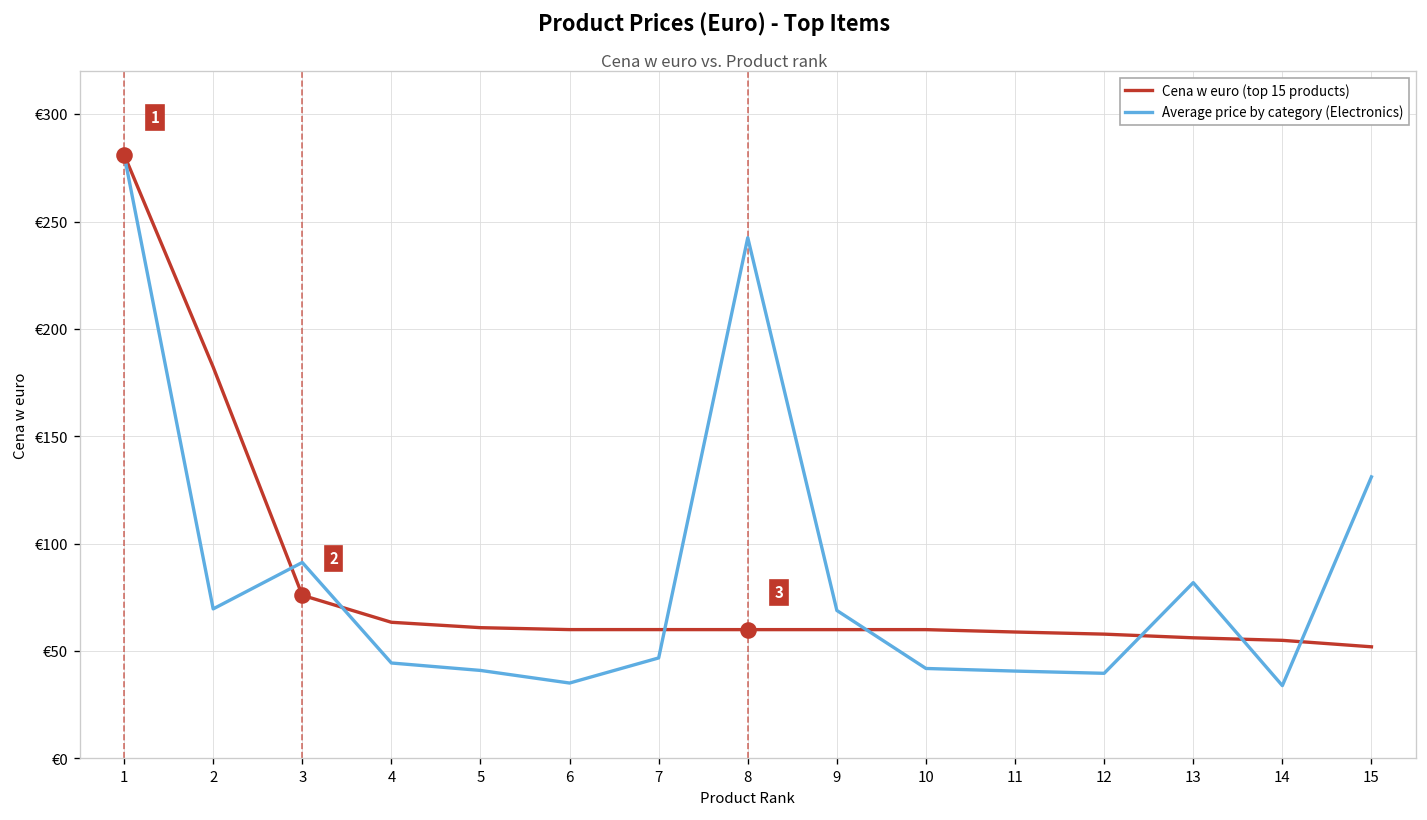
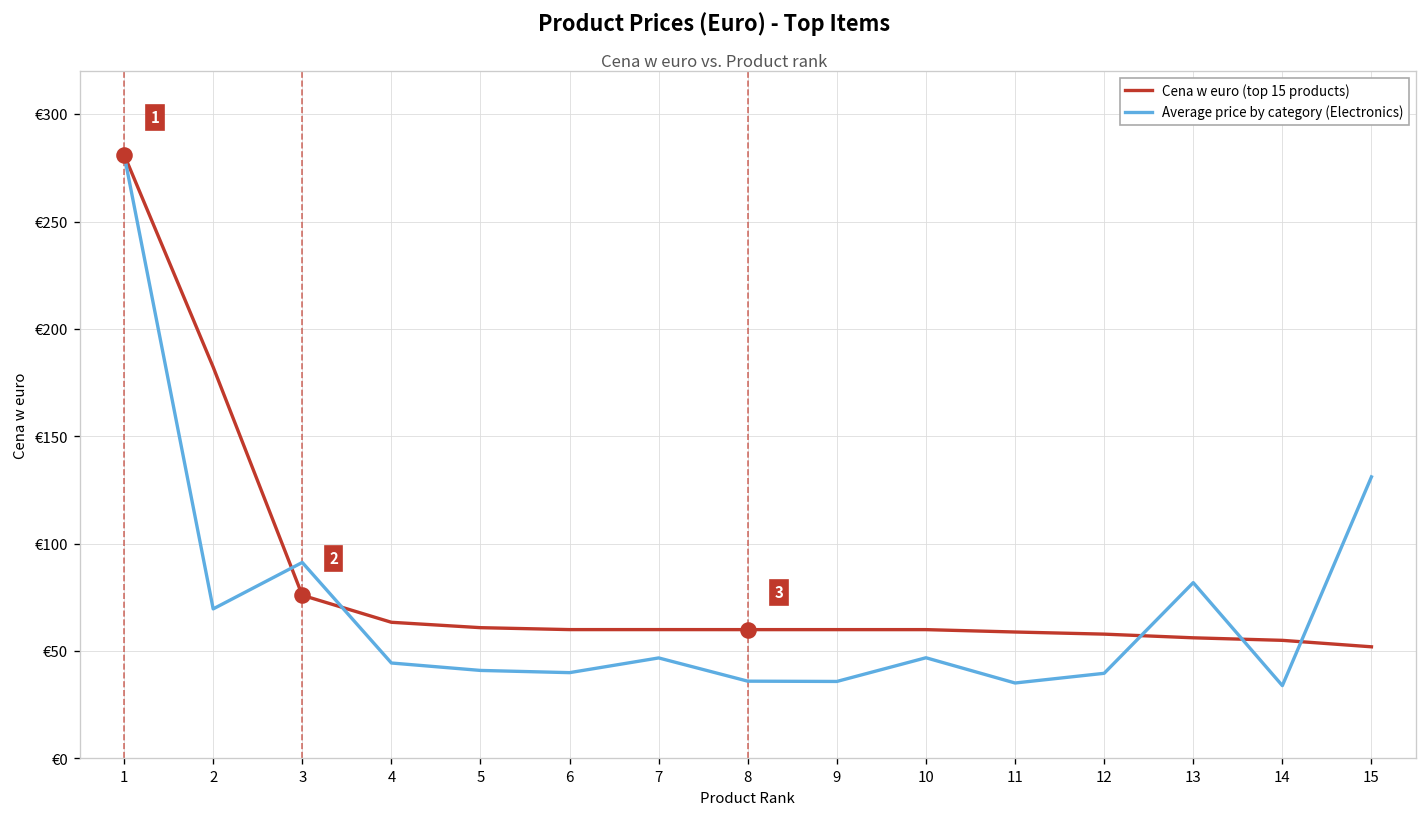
  {
    "Average price by category (Electronics)": {
      "2": "€70",
      "4": "€44",
      "5": "€41",
-     "6": "€35",
+     "6": "€40",
      "7": "€47",
-     "8": "€242",
-     "9": "€69",
-     "10": "€42",
-     "11": "€41",
+     "8": "€36",
+     "9": "€36",
+     "10": "€47",
+     "11": "€35",
      "12": "€40",
      "13": "€82",
      "14": "€34",
      "15": "€131"
    }
  }
